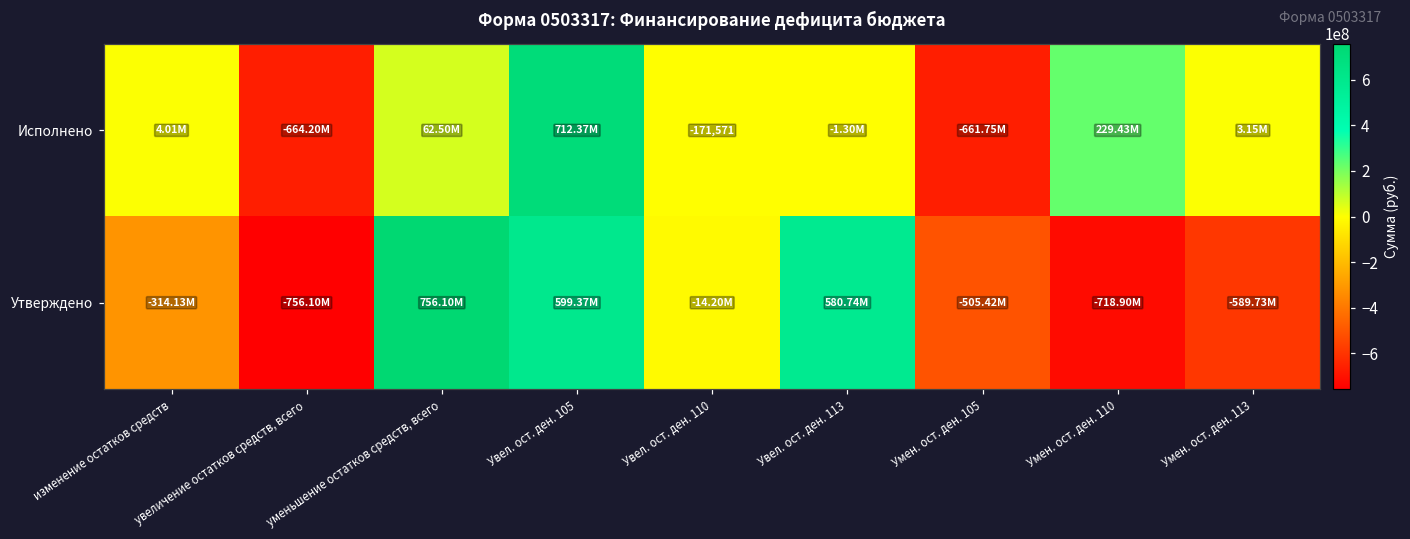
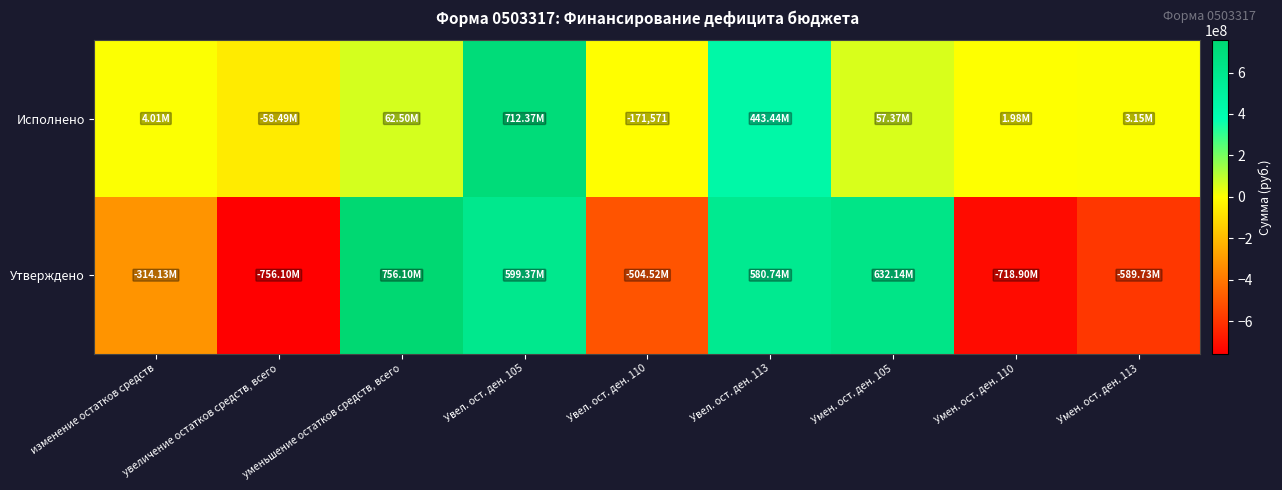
  {
    "Исполнено": {
-     "увеличение остатков средств, всего": "-664.20M",
-     "Увел. ост. ден. 113": "-1.30M",
-     "Умен. ост. ден. 105": "-661.75M",
-     "Умен. ост. ден. 110": "229.43M"
+     "увеличение остатков средств, всего": "-58.49M",
+     "Увел. ост. ден. 113": "443.44M",
+     "Умен. ост. ден. 105": "57.37M",
+     "Умен. ост. ден. 110": "1.98M"
    },
    "Утверждено": {
-     "Увел. ост. ден. 110": "-14.20M",
-     "Умен. ост. ден. 105": "-505.42M"
+     "Увел. ост. ден. 110": "-504.52M",
+     "Умен. ост. ден. 105": "632.14M"
    }
  }
